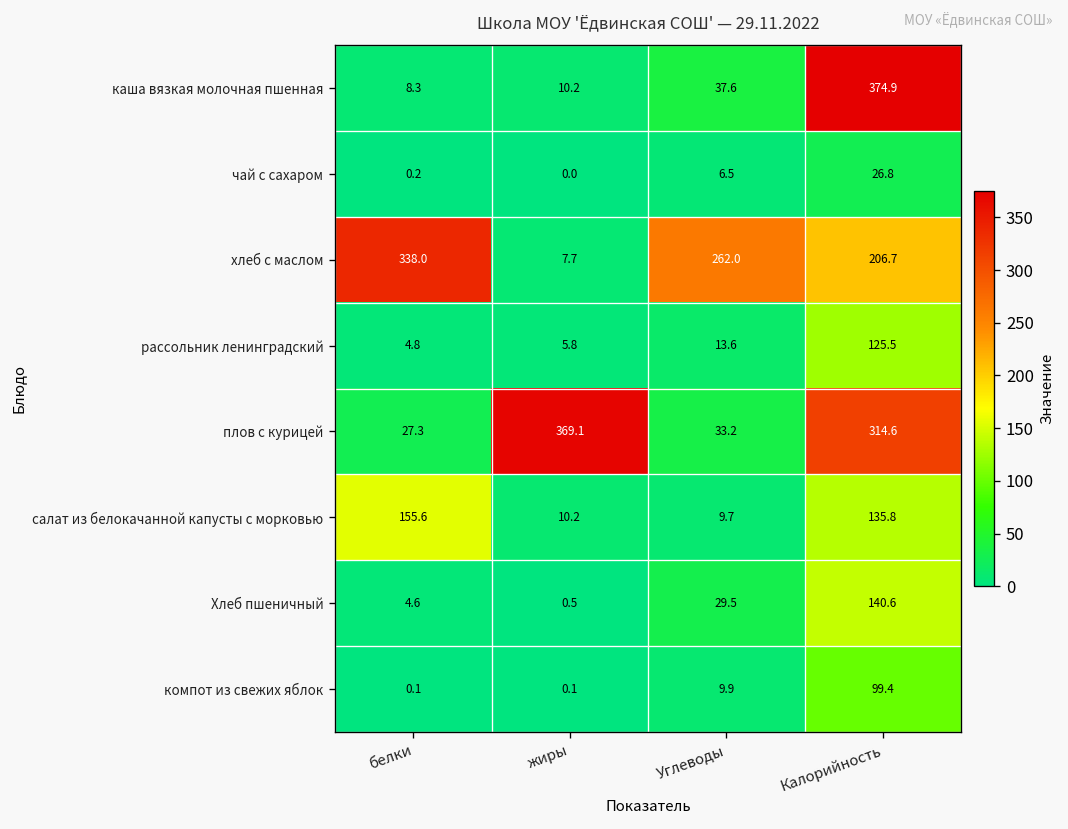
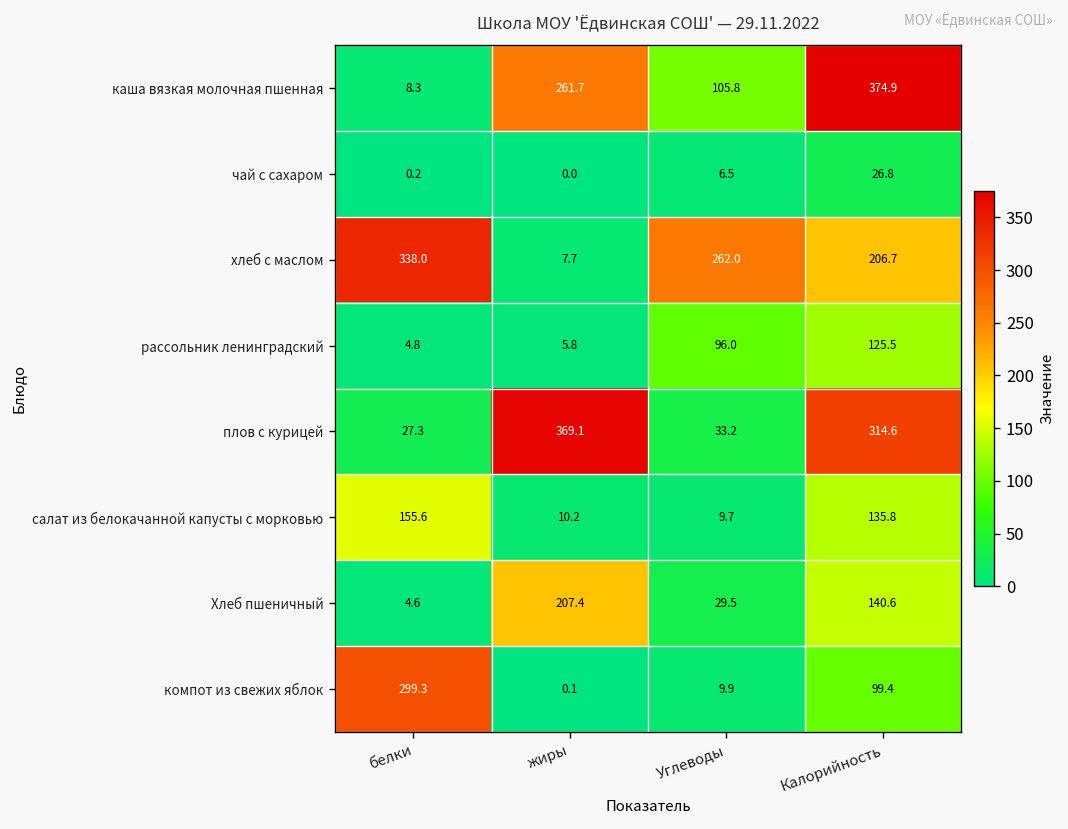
  {
    "каша вязкая молочная пшенная": {
      "белки": 8.3,
-     "жиры": 10.2,
-     "Углеводы": 37.6,
+     "жиры": 261.7,
+     "Углеводы": 105.8,
      "Калорийность": 374.9
    },
    "чай с сахаром": {
      "белки": 0.2,
      "жиры": 0.0,
      "Углеводы": 6.5,
      "Калорийность": 26.8
    },
    "хлеб с маслом": {
      "белки": 338.0,
      "жиры": 7.7,
      "Углеводы": 262.0,
      "Калорийность": 206.7
    },
    "рассольник ленинградский": {
      "белки": 4.8,
      "жиры": 5.8,
-     "Углеводы": 13.6,
+     "Углеводы": 96.0,
      "Калорийность": 125.5
    },
    "плов с курицей": {
      "белки": 27.3,
      "жиры": 369.1,
      "Углеводы": 33.2,
      "Калорийность": 314.6
    },
    "салат из белокачанной капусты с морковью": {
      "белки": 155.6,
      "жиры": 10.2,
      "Углеводы": 9.7,
      "Калорийность": 135.8
    },
    "Хлеб пшеничный": {
      "белки": 4.6,
-     "жиры": 0.5,
+     "жиры": 207.4,
      "Углеводы": 29.5,
      "Калорийность": 140.6
    },
    "компот из свежих яблок": {
-     "белки": 0.1,
+     "белки": 299.3,
      "жиры": 0.1,
      "Углеводы": 9.9,
      "Калорийность": 99.4
    }
  }
